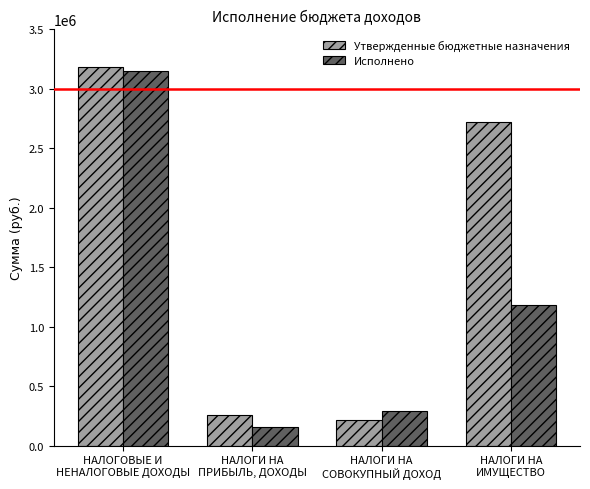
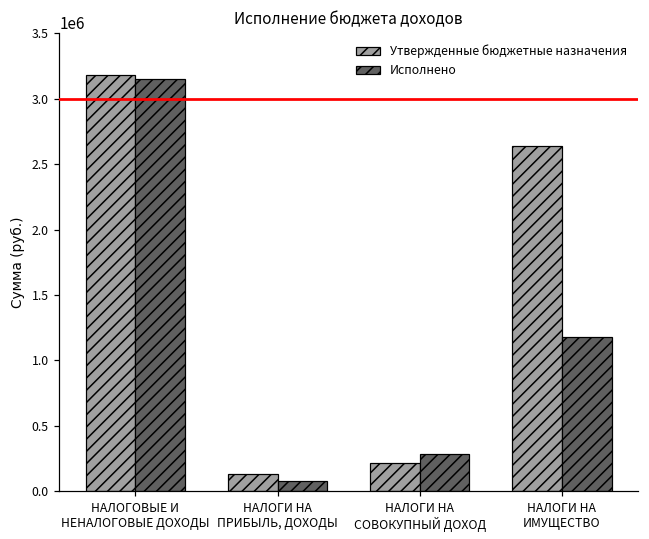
  {
    "Утвержденные бюджетные назначения": {
      "НАЛОГОВЫЕ И НЕНАЛОГОВЫЕ ДОХОДЫ": 3180000,
-     "НАЛОГИ НА ПРИБЫЛЬ, ДОХОДЫ": 260000,
+     "НАЛОГИ НА ПРИБЫЛЬ, ДОХОДЫ": 130000,
      "НАЛОГИ НА СОВОКУПНЫЙ ДОХОД": 210000,
-     "НАЛОГИ НА ИМУЩЕСТВО": 2720000
+     "НАЛОГИ НА ИМУЩЕСТВО": 2640000
    },
    "Исполнено": {
      "НАЛОГОВЫЕ И НЕНАЛОГОВЫЕ ДОХОДЫ": 3150000,
-     "НАЛОГИ НА ПРИБЫЛЬ, ДОХОДЫ": 150000,
+     "НАЛОГИ НА ПРИБЫЛЬ, ДОХОДЫ": 80000,
      "НАЛОГИ НА СОВОКУПНЫЙ ДОХОД": 290000,
      "НАЛОГИ НА ИМУЩЕСТВО": 1180000
    }
  }
